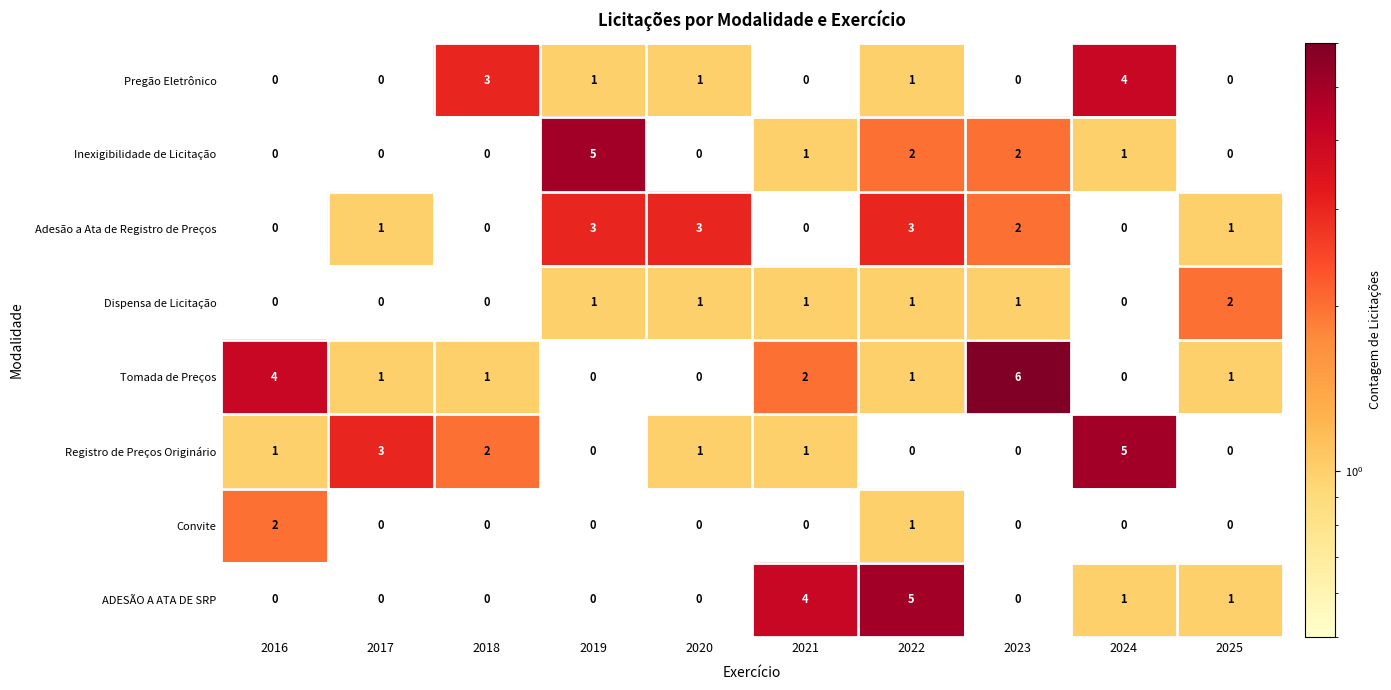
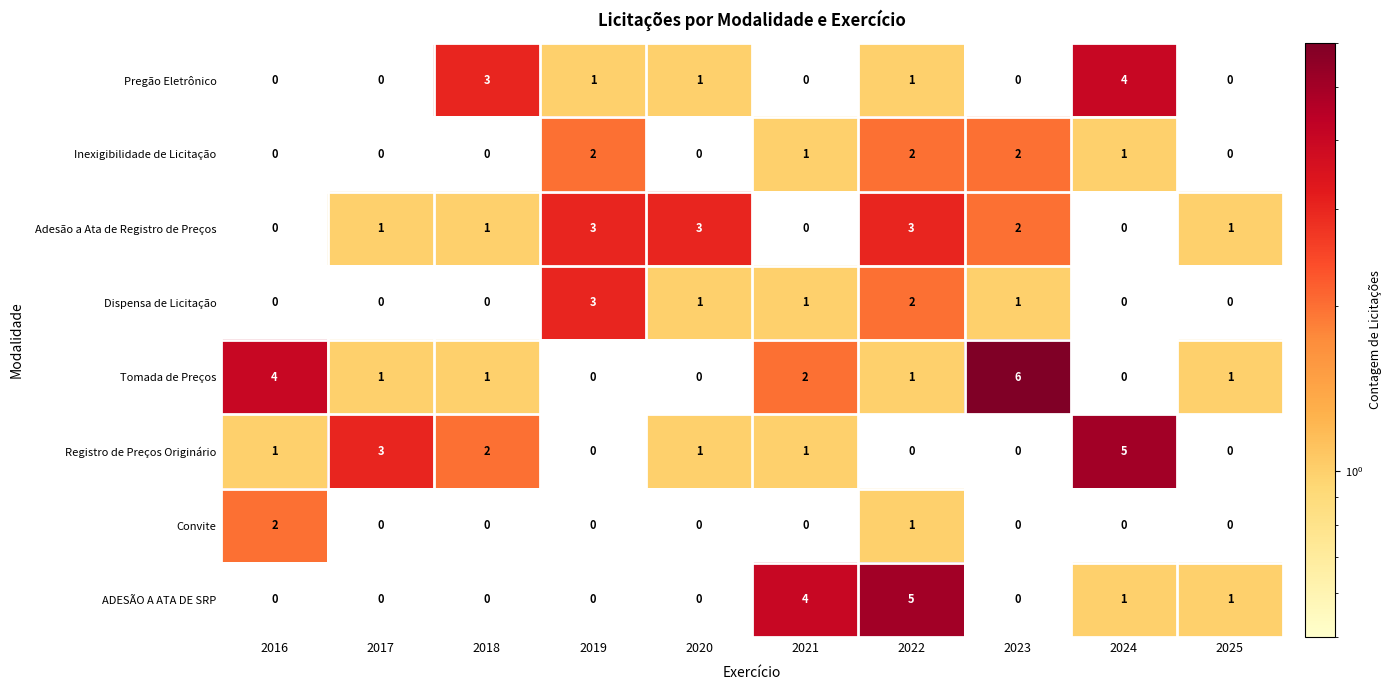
  {
    "Pregão Eletrônico": {
      "2016": 0,
      "2017": 0,
      "2018": 3,
      "2019": 1,
      "2020": 1,
      "2021": 0,
      "2022": 1,
      "2023": 0,
      "2024": 4,
      "2025": 0
    },
    "Inexigibilidade de Licitação": {
      "2016": 0,
      "2017": 0,
      "2018": 0,
-     "2019": 5,
+     "2019": 2,
      "2020": 0,
      "2021": 1,
      "2022": 2,
      "2023": 2,
      "2024": 1,
      "2025": 0
    },
    "Adesão a Ata de Registro de Preços": {
      "2016": 0,
      "2017": 1,
-     "2018": 0,
+     "2018": 1,
      "2019": 3,
      "2020": 3,
      "2021": 0,
      "2022": 3,
      "2023": 2,
      "2024": 0,
      "2025": 1
    },
    "Dispensa de Licitação": {
      "2016": 0,
      "2017": 0,
      "2018": 0,
-     "2019": 1,
+     "2019": 3,
      "2020": 1,
      "2021": 1,
-     "2022": 1,
+     "2022": 2,
      "2023": 1,
      "2024": 0,
-     "2025": 2
+     "2025": 0
    },
    "Tomada de Preços": {
      "2016": 4,
      "2017": 1,
      "2018": 1,
      "2019": 0,
      "2020": 0,
      "2021": 2,
      "2022": 1,
      "2023": 6,
      "2024": 0,
      "2025": 1
    },
    "Registro de Preços Originário": {
      "2016": 1,
      "2017": 3,
      "2018": 2,
      "2019": 0,
      "2020": 1,
      "2021": 1,
      "2022": 0,
      "2023": 0,
      "2024": 5,
      "2025": 0
    },
    "Convite": {
      "2016": 2,
      "2017": 0,
      "2018": 0,
      "2019": 0,
      "2020": 0,
      "2021": 0,
      "2022": 1,
      "2023": 0,
      "2024": 0,
      "2025": 0
    },
    "ADESÃO A ATA DE SRP": {
      "2016": 0,
      "2017": 0,
      "2018": 0,
      "2019": 0,
      "2020": 0,
      "2021": 4,
      "2022": 5,
      "2023": 0,
      "2024": 1,
      "2025": 1
    }
  }
